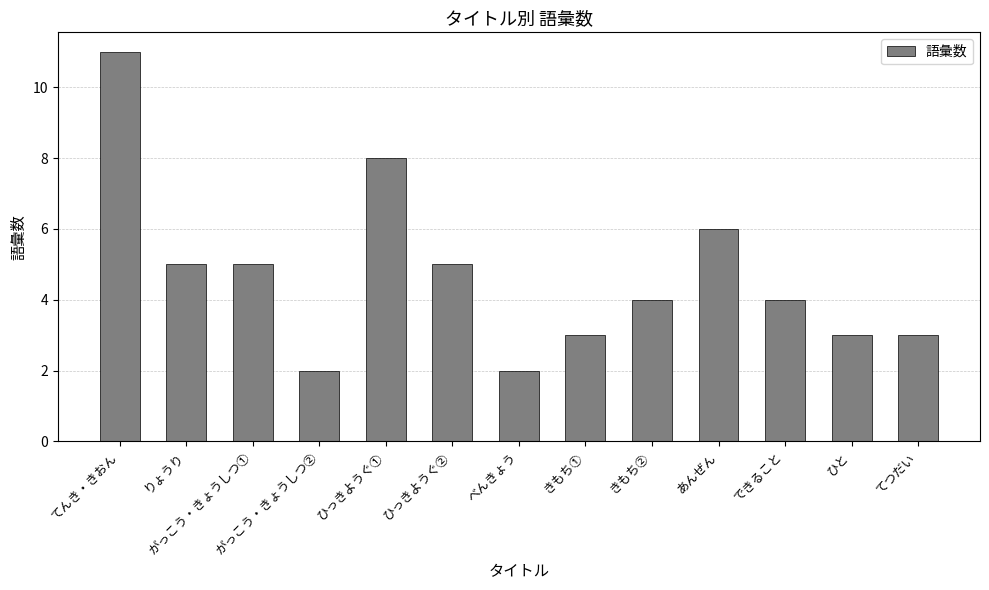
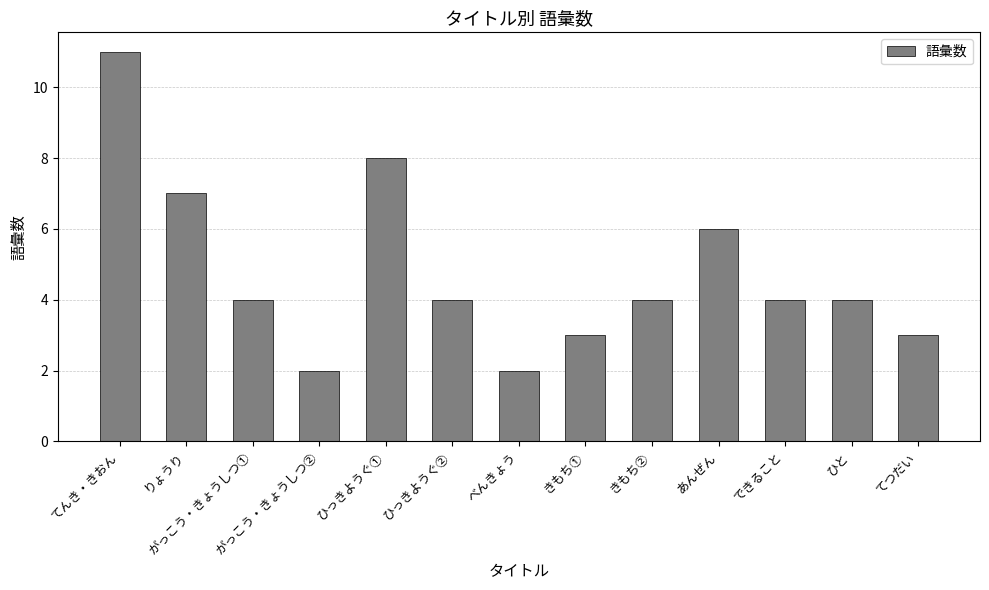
  {
    "てんき・きおん": 11,
-   "りょうり": 5,
-   "がっこう・きょうしつ①": 5,
+   "りょうり": 7,
+   "がっこう・きょうしつ①": 4,
    "がっこう・きょうしつ②": 2,
    "ひっきようぐ①": 8,
-   "ひっきようぐ②": 5,
+   "ひっきようぐ②": 4,
    "べんきょう": 2,
    "きもち①": 3,
    "きもち②": 4,
    "あんぜん": 6,
    "できること": 4,
-   "ひと": 3,
+   "ひと": 4,
    "てつだい": 3
  }
